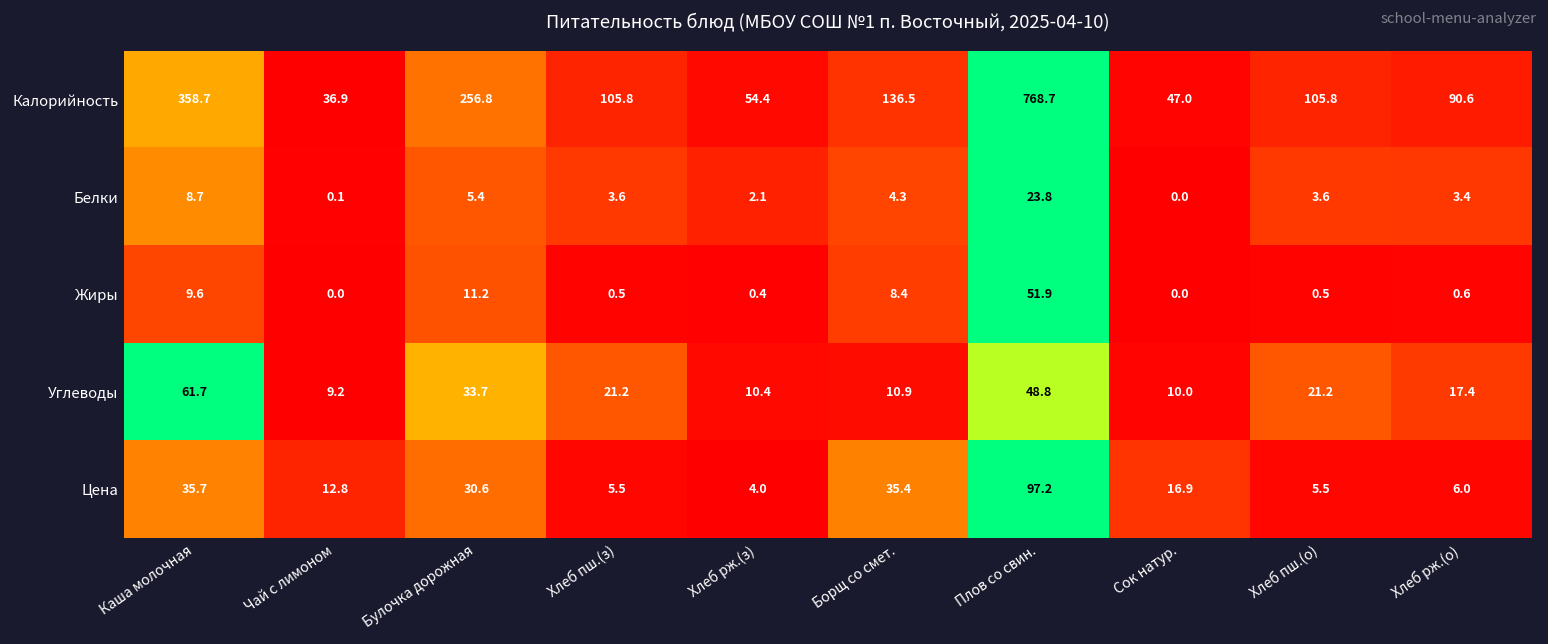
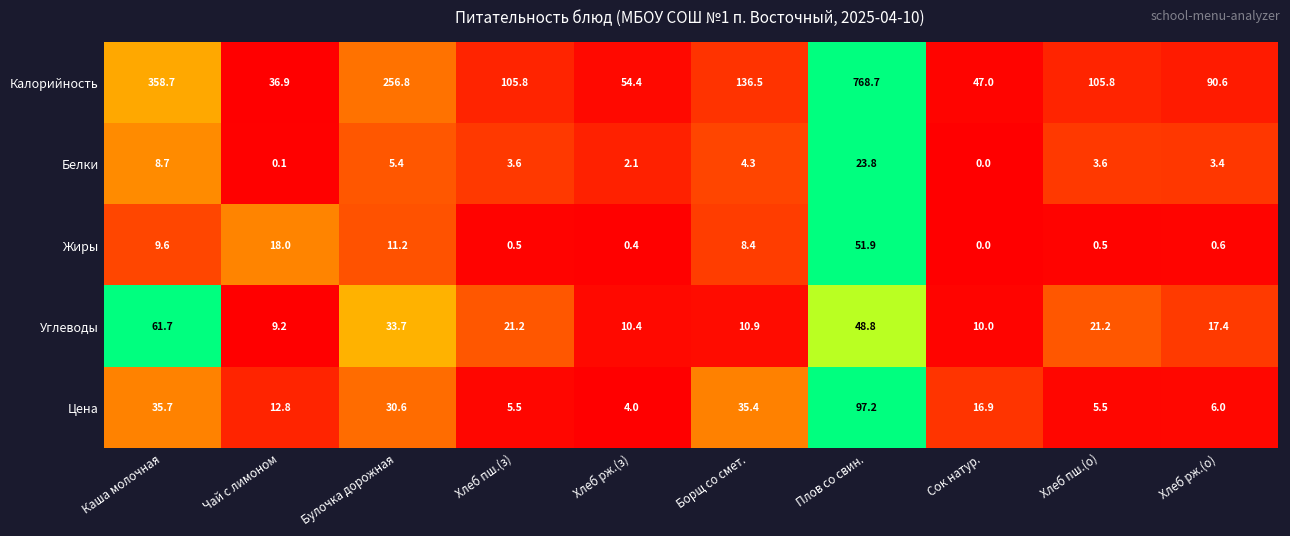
  {
    "Калорийность": {
      "Каша молочная": 358.7,
      "Чай с лимоном": 36.9,
      "Булочка дорожная": 256.8,
      "Хлеб пш.(з)": 105.8,
      "Хлеб рж.(з)": 54.4,
      "Борщ со смет.": 136.5,
      "Плов со свин.": 768.7,
      "Сок натур.": 47.0,
      "Хлеб пш.(о)": 105.8,
      "Хлеб рж.(о)": 90.6
    },
    "Белки": {
      "Каша молочная": 8.7,
      "Чай с лимоном": 0.1,
      "Булочка дорожная": 5.4,
      "Хлеб пш.(з)": 3.6,
      "Хлеб рж.(з)": 2.1,
      "Борщ со смет.": 4.3,
      "Плов со свин.": 23.8,
      "Сок натур.": 0.0,
      "Хлеб пш.(о)": 3.6,
      "Хлеб рж.(о)": 3.4
    },
    "Жиры": {
      "Каша молочная": 9.6,
-     "Чай с лимоном": 0.0,
+     "Чай с лимоном": 18.0,
      "Булочка дорожная": 11.2,
      "Хлеб пш.(з)": 0.5,
      "Хлеб рж.(з)": 0.4,
      "Борщ со смет.": 8.4,
      "Плов со свин.": 51.9,
      "Сок натур.": 0.0,
      "Хлеб пш.(о)": 0.5,
      "Хлеб рж.(о)": 0.6
    },
    "Углеводы": {
      "Каша молочная": 61.7,
      "Чай с лимоном": 9.2,
      "Булочка дорожная": 33.7,
      "Хлеб пш.(з)": 21.2,
      "Хлеб рж.(з)": 10.4,
      "Борщ со смет.": 10.9,
      "Плов со свин.": 48.8,
      "Сок натур.": 10.0,
      "Хлеб пш.(о)": 21.2,
      "Хлеб рж.(о)": 17.4
    },
    "Цена": {
      "Каша молочная": 35.7,
      "Чай с лимоном": 12.8,
      "Булочка дорожная": 30.6,
      "Хлеб пш.(з)": 5.5,
      "Хлеб рж.(з)": 4.0,
      "Борщ со смет.": 35.4,
      "Плов со свин.": 97.2,
      "Сок натур.": 16.9,
      "Хлеб пш.(о)": 5.5,
      "Хлеб рж.(о)": 6.0
    }
  }
